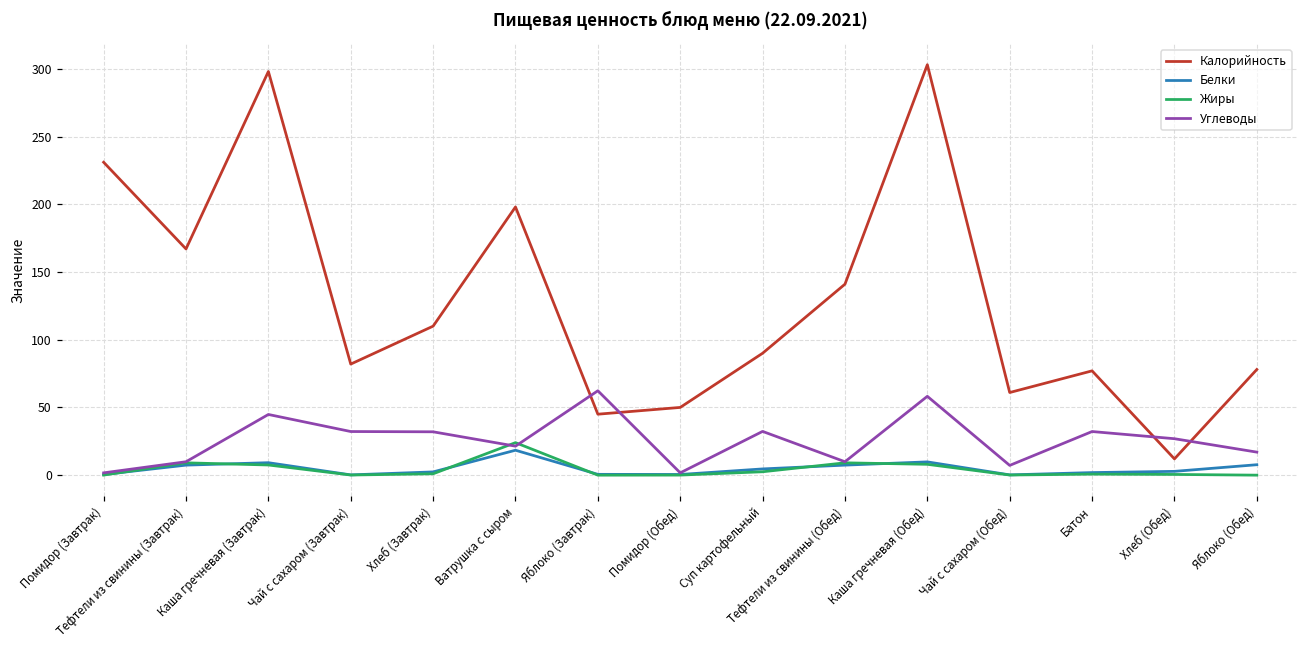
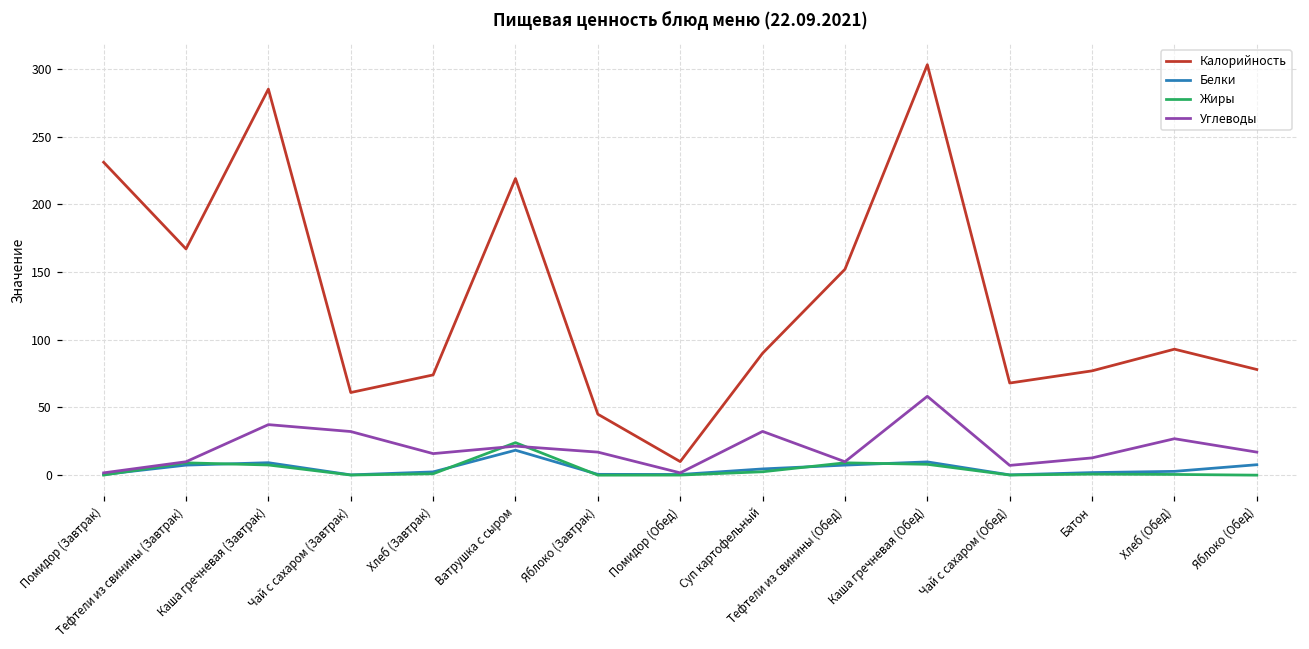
  {
    "Калорийность": {
      "Помидор (Завтрак)": 231,
      "Тефтели из свинины (Завтрак)": 167,
-     "Каша гречневая (Завтрак)": 298,
-     "Чай с сахаром (Завтрак)": 82,
-     "Хлеб (Завтрак)": 110,
-     "Ватрушка с сыром": 198,
+     "Каша гречневая (Завтрак)": 285,
+     "Чай с сахаром (Завтрак)": 61,
+     "Хлеб (Завтрак)": 74,
+     "Ватрушка с сыром": 219,
      "Яблоко (Завтрак)": 45,
-     "Помидор (Обед)": 50,
+     "Помидор (Обед)": 10,
      "Суп картофельный": 90,
-     "Тефтели из свинины (Обед)": 141,
+     "Тефтели из свинины (Обед)": 152,
      "Каша гречневая (Обед)": 303,
-     "Чай с сахаром (Обед)": 61,
+     "Чай с сахаром (Обед)": 68,
      "Батон": 77,
-     "Хлеб (Обед)": 12,
+     "Хлеб (Обед)": 93,
      "Яблоко (Обед)": 78
    },
    "Белки": {
      "Ватрушка с сыром": 18,
      "Суп картофельный": 5,
      "Хлеб (Обед)": 3,
      "Яблоко (Обед)": 8
    },
    "Жиры": {
      "Ватрушка с сыром": 24,
      "Суп картофельный": 3,
      "Хлеб (Обед)": 1,
      "Яблоко (Обед)": 0
    },
    "Углеводы": {
-     "Каша гречневая (Завтрак)": 45,
+     "Каша гречневая (Завтрак)": 37,
      "Чай с сахаром (Завтрак)": 32,
-     "Хлеб (Завтрак)": 32,
+     "Хлеб (Завтрак)": 16,
      "Ватрушка с сыром": 21,
-     "Яблоко (Завтрак)": 62,
+     "Яблоко (Завтрак)": 17,
      "Суп картофельный": 32,
      "Каша гречневая (Обед)": 58,
      "Чай с сахаром (Обед)": 7,
-     "Батон": 32,
+     "Батон": 13,
      "Хлеб (Обед)": 27,
      "Яблоко (Обед)": 17
    }
  }
